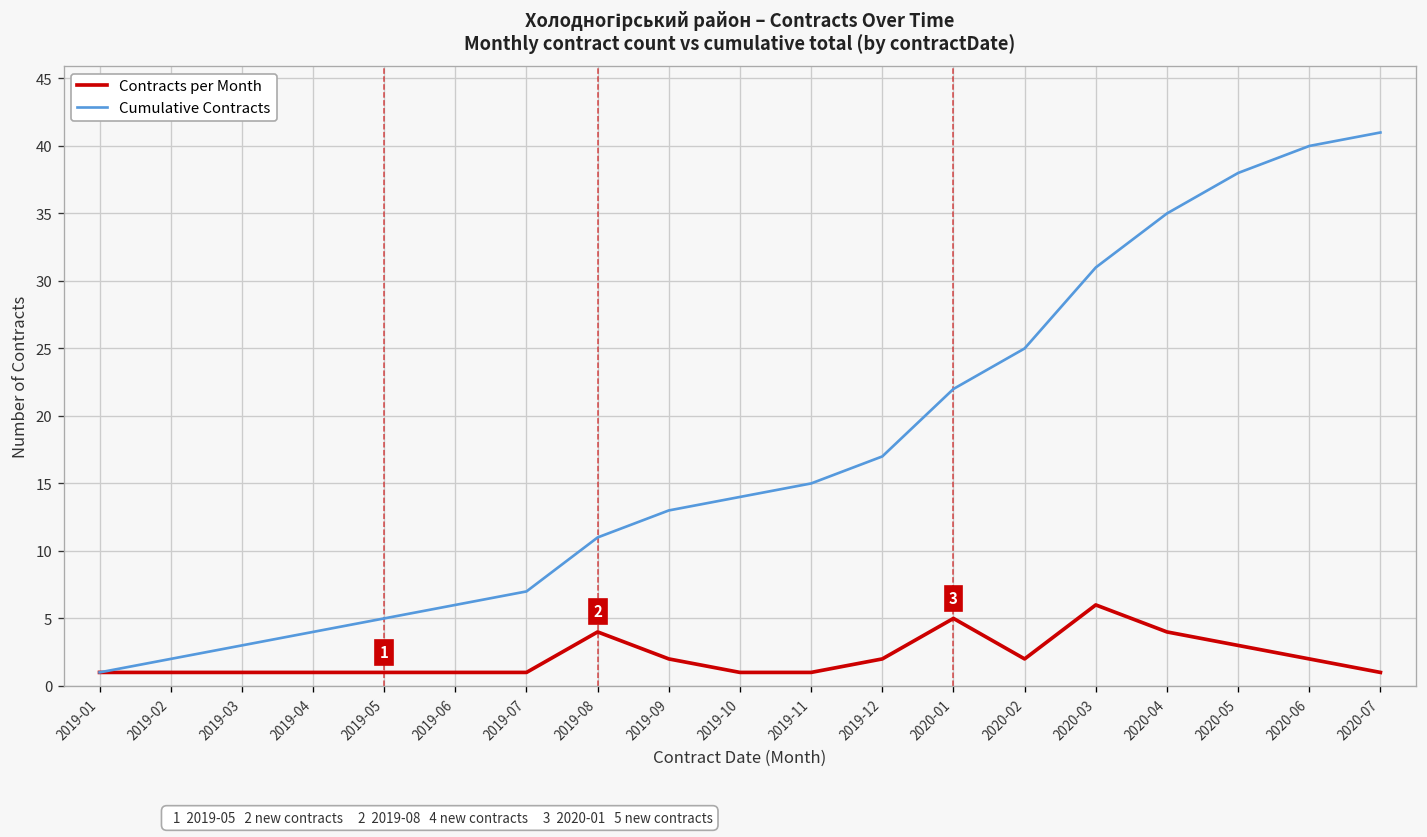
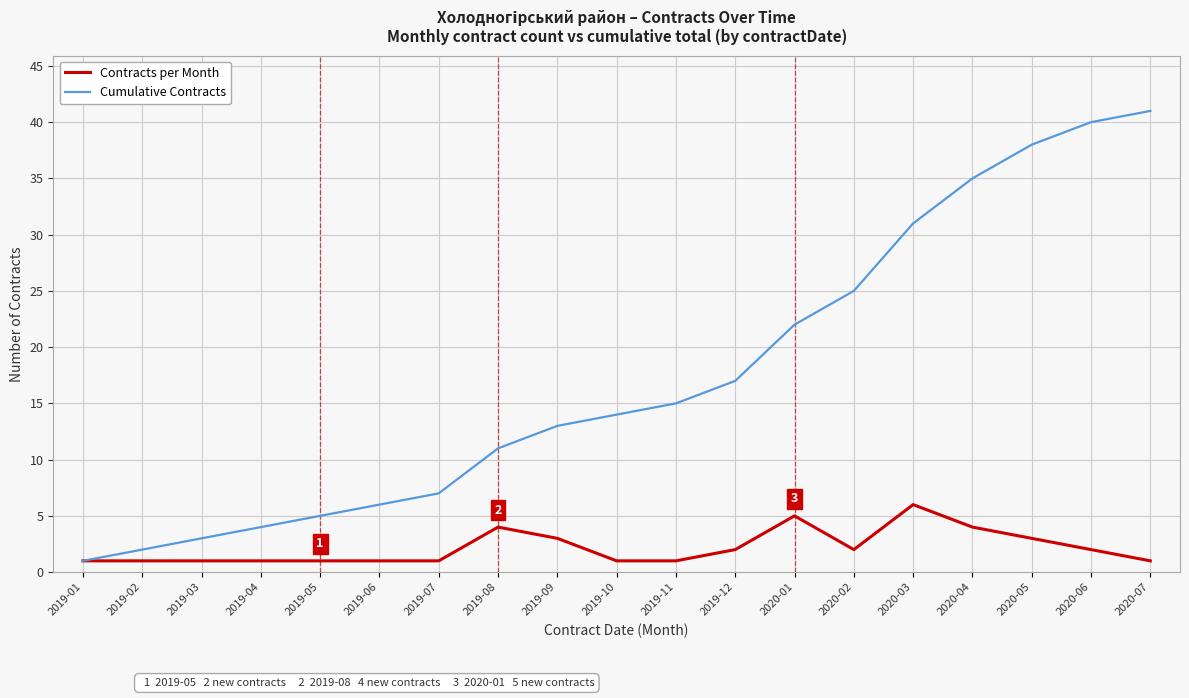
  {
    "Contracts per Month": {
      "2019-02": 1,
      "2019-03": 1,
      "2019-04": 1,
      "2019-06": 1,
      "2019-07": 1,
-     "2019-09": 2,
+     "2019-09": 3,
      "2019-10": 1,
      "2019-11": 1,
      "2019-12": 2,
      "2020-02": 2,
      "2020-03": 6,
      "2020-04": 4,
      "2020-05": 3,
      "2020-06": 2,
      "2020-07": 1
    },
    "Cumulative Contracts": {
      "2019-02": 2,
      "2019-03": 3,
      "2019-04": 4,
      "2019-05": 5,
      "2019-06": 6,
      "2019-07": 7,
      "2019-08": 11,
      "2019-09": 13,
      "2019-10": 14,
      "2019-11": 15,
      "2019-12": 17,
      "2020-01": 22,
      "2020-02": 25,
      "2020-03": 31,
      "2020-04": 35,
      "2020-05": 38,
      "2020-06": 40,
      "2020-07": 41
    }
  }
